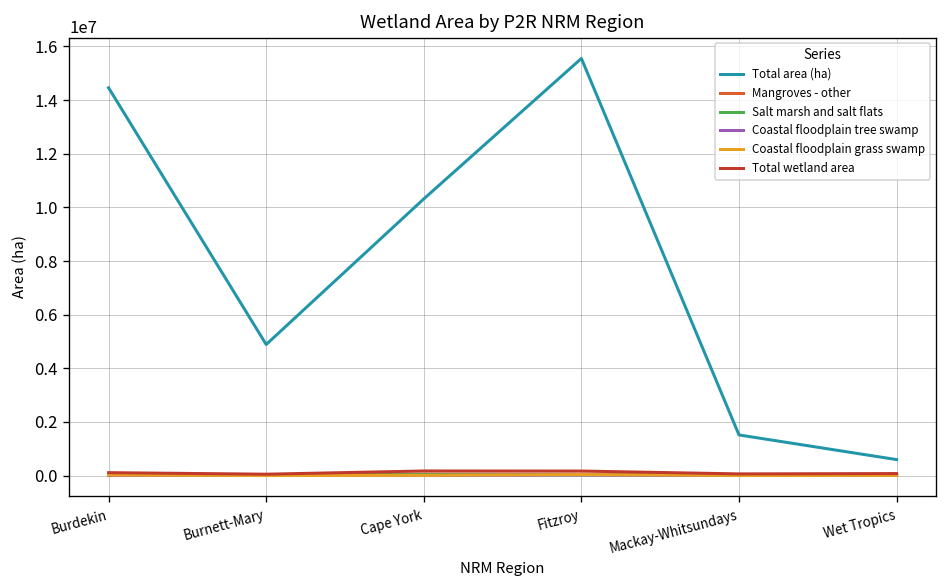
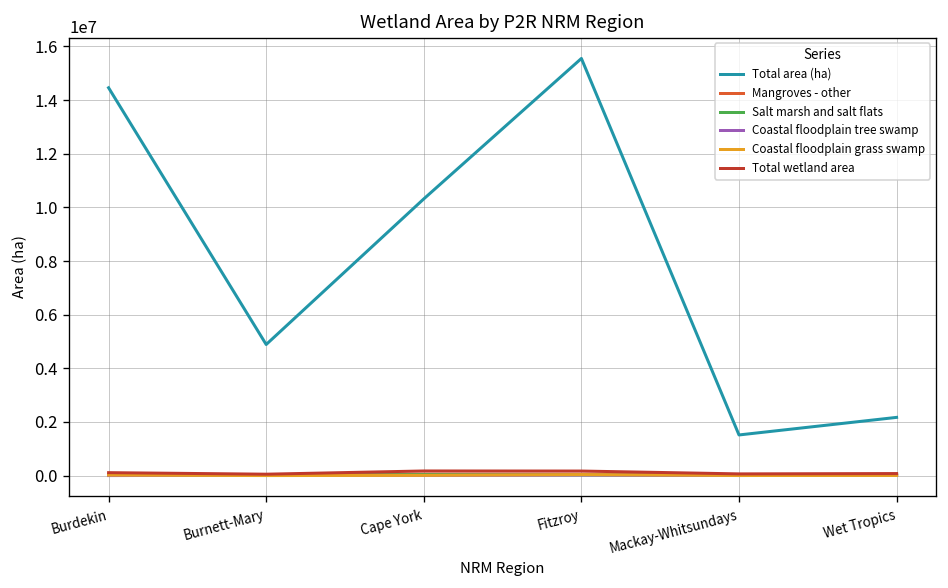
  {
    "Total area (ha)": {
      "Burdekin": 14500000,
      "Burnett-Mary": 4900000,
      "Cape York": 10300000,
      "Fitzroy": 15600000,
      "Mackay-Whitsundays": 1500000,
-     "Wet Tropics": 600000
+     "Wet Tropics": 2200000
    }
  }
